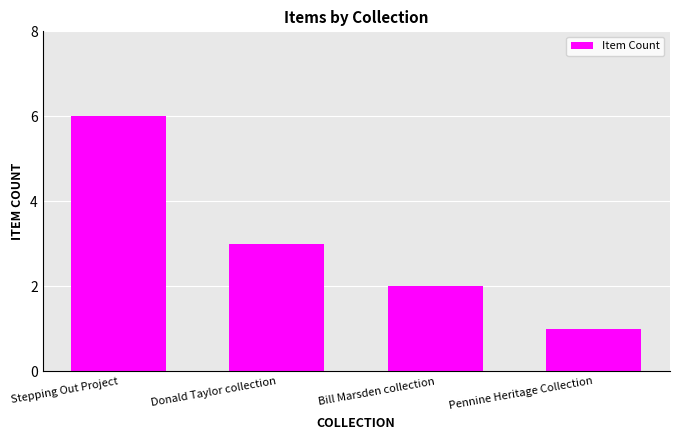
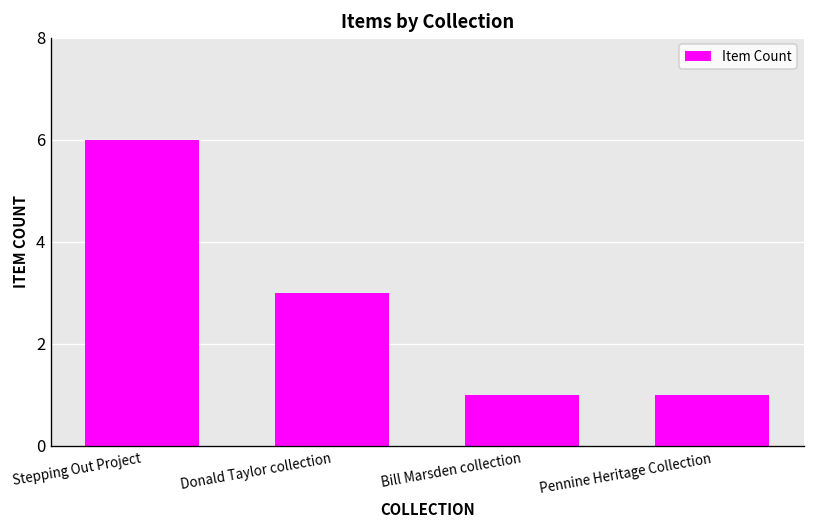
  {
    "Stepping Out Project": 6,
    "Donald Taylor collection": 3,
-   "Bill Marsden collection": 2,
+   "Bill Marsden collection": 1,
    "Pennine Heritage Collection": 1
  }
